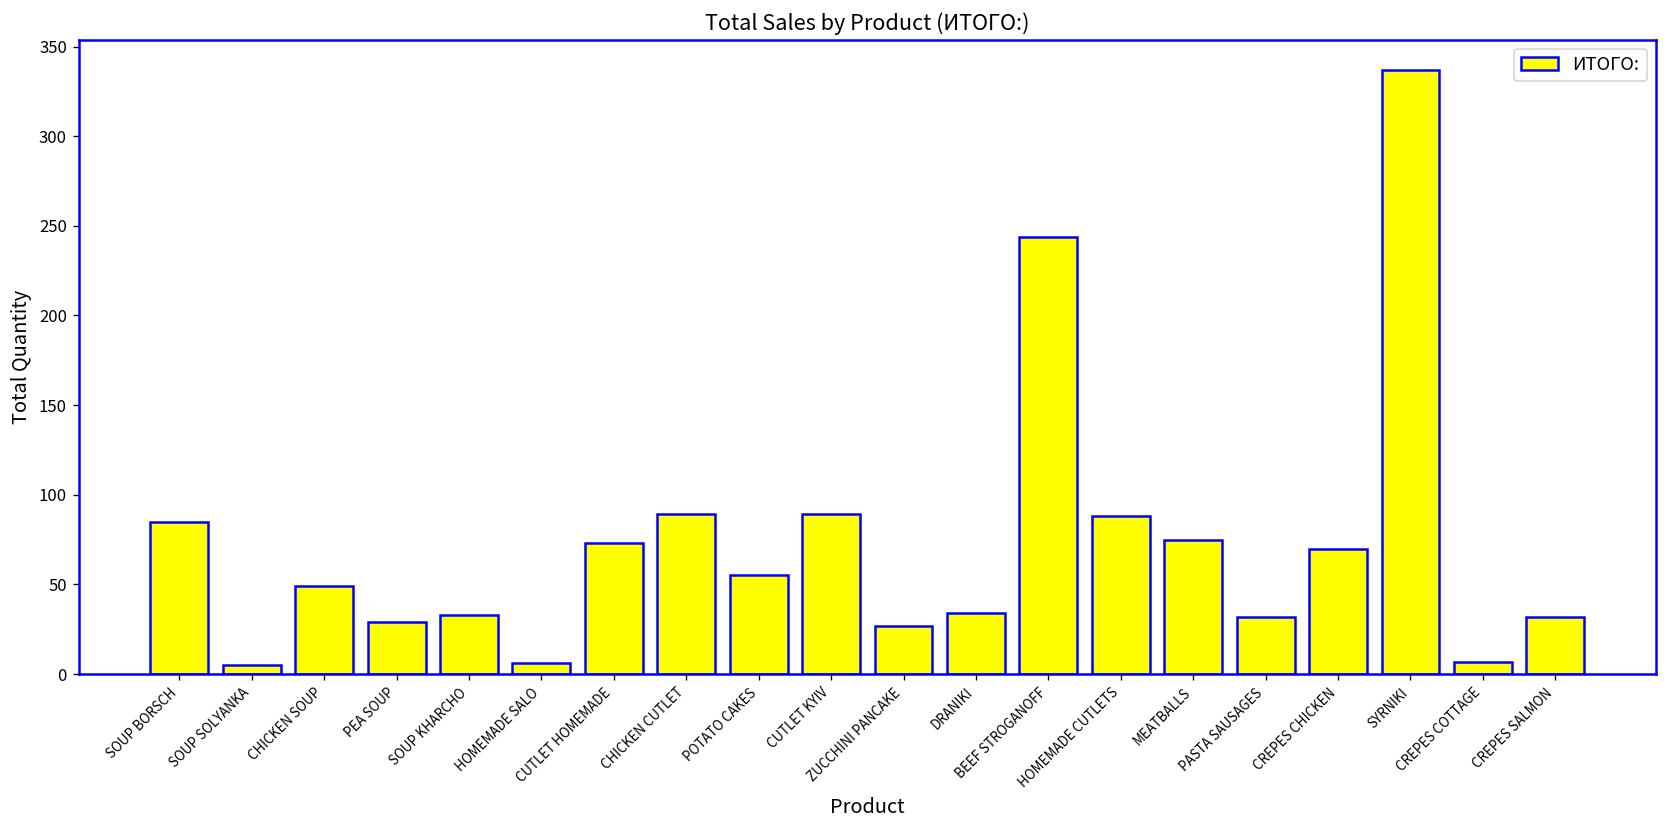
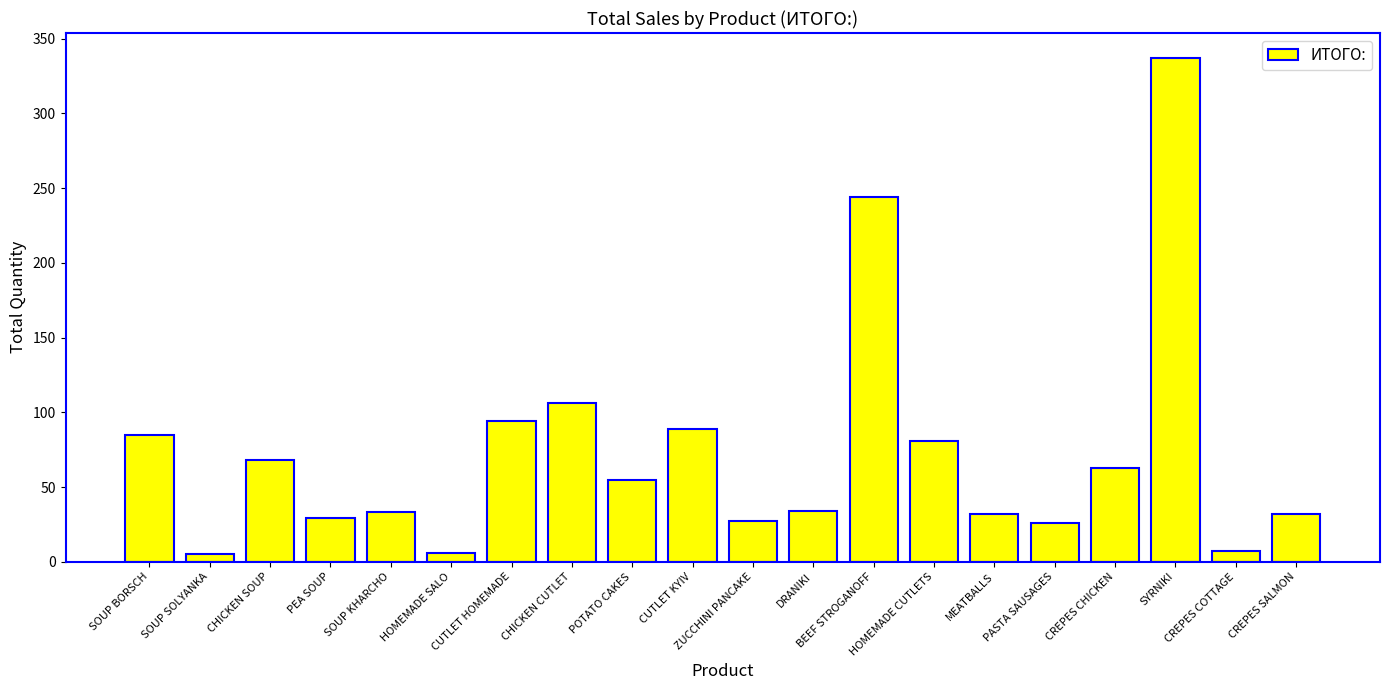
  {
    "SOUP BORSCH": 85,
    "SOUP SOLYANKA": 5,
-   "CHICKEN SOUP": 49,
+   "CHICKEN SOUP": 68,
    "PEA SOUP": 29,
    "SOUP KHARCHO": 33,
    "HOMEMADE SALO": 6,
-   "CUTLET HOMEMADE": 73,
-   "CHICKEN CUTLET": 89,
+   "CUTLET HOMEMADE": 94,
+   "CHICKEN CUTLET": 106,
    "POTATO CAKES": 55,
    "CUTLET KYIV": 89,
    "ZUCCHINI PANCAKE": 27,
    "DRANIKI": 34,
    "BEEF STROGANOFF": 244,
-   "HOMEMADE CUTLETS": 88,
-   "MEATBALLS": 75,
-   "PASTA SAUSAGES": 32,
-   "CREPES CHICKEN": 70,
+   "HOMEMADE CUTLETS": 81,
+   "MEATBALLS": 32,
+   "PASTA SAUSAGES": 26,
+   "CREPES CHICKEN": 63,
    "SYRNIKI": 337,
    "CREPES COTTAGE": 7,
    "CREPES SALMON": 32
  }
